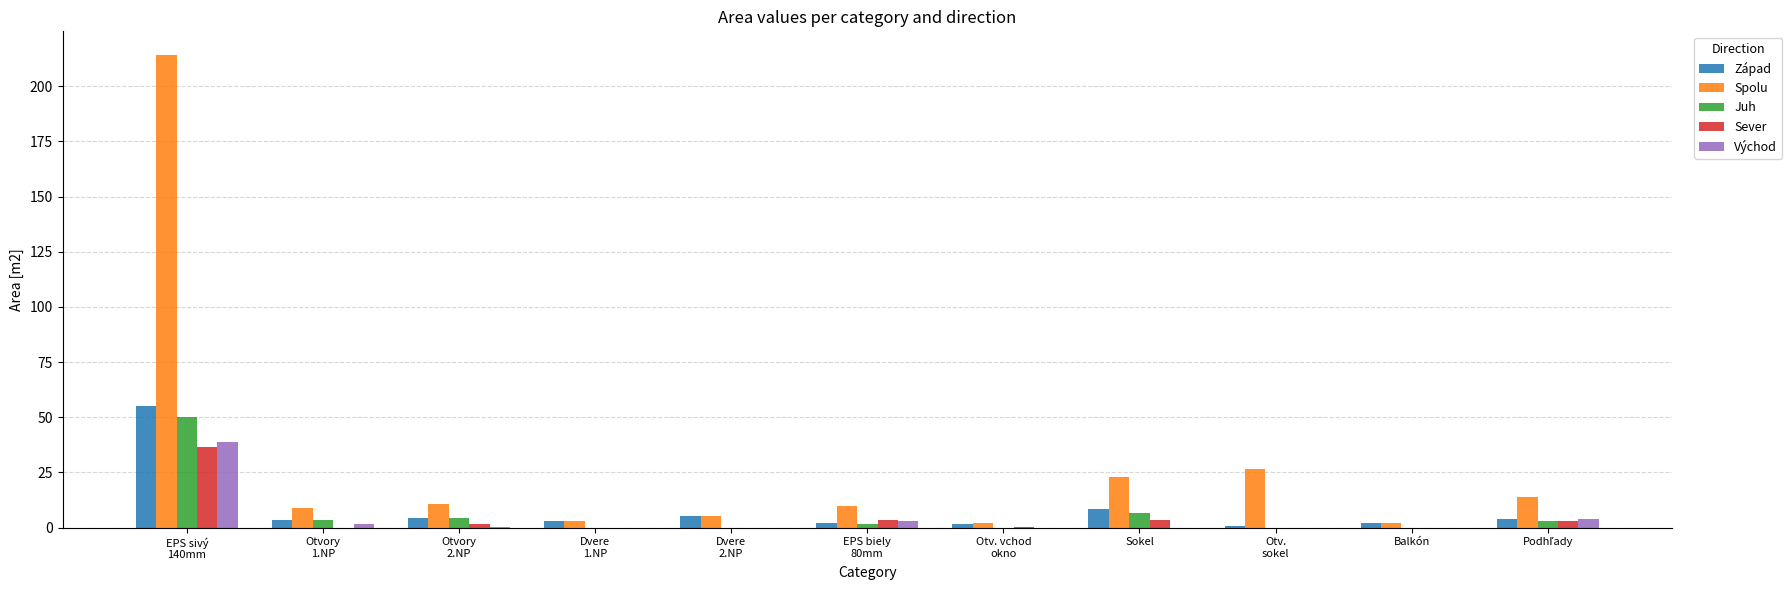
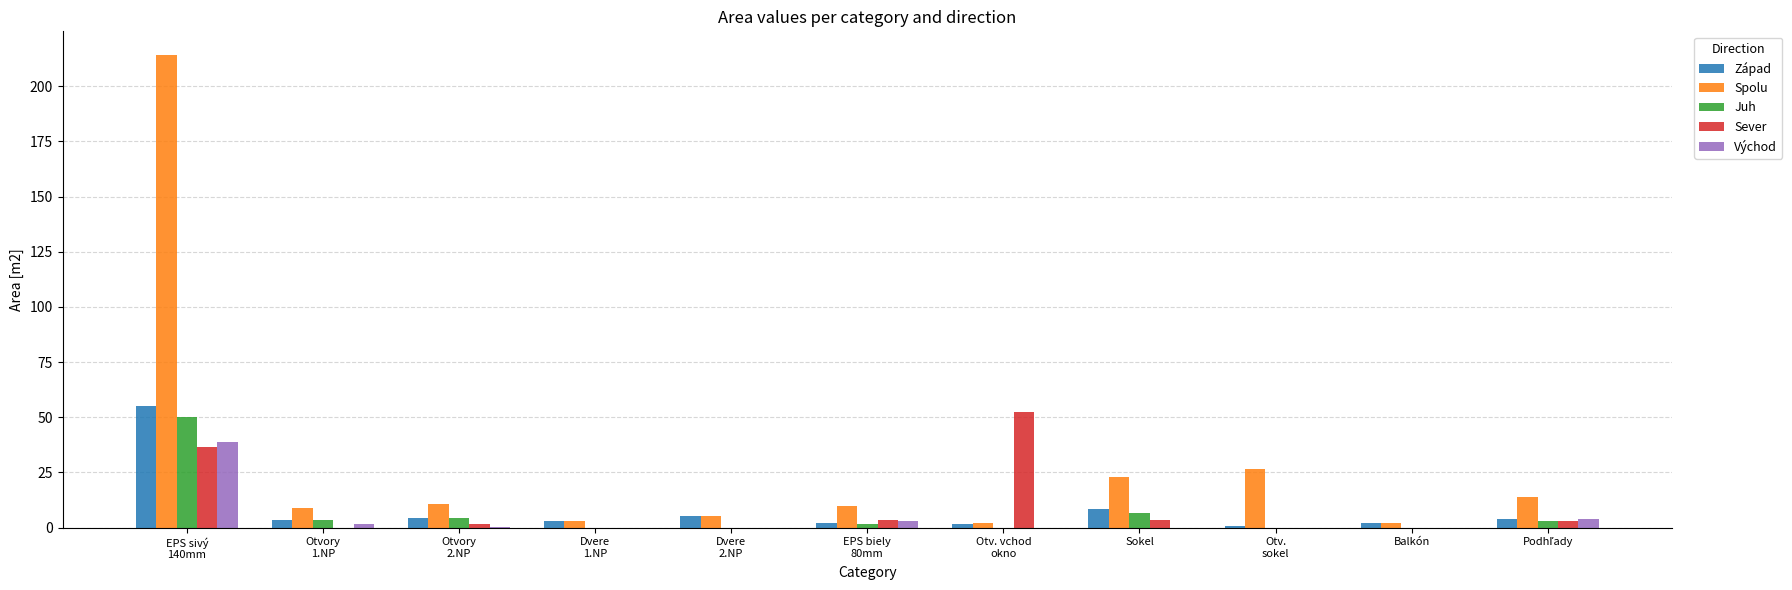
  {
    "Západ": {
      "EPS sivý 140mm": 55,
      "Otvory 1.NP": 4,
      "Otvory 2.NP": 4,
      "Dvere 1.NP": 3,
      "Dvere 2.NP": 5,
      "EPS biely 80mm": 2,
      "Otv. vchod okno": 2,
      "Sokel": 8,
      "Balkón": 2,
      "Podhľady": 4
    },
    "Spolu": {
      "EPS sivý 140mm": 214,
      "Otvory 1.NP": 9,
      "Otvory 2.NP": 11,
      "Dvere 1.NP": 3,
      "Dvere 2.NP": 5,
      "EPS biely 80mm": 10,
      "Otv. vchod okno": 2,
      "Sokel": 23,
      "Otv. sokel": 26,
      "Balkón": 2,
      "Podhľady": 14
    },
    "Juh": {
      "EPS sivý 140mm": 50,
      "Otvory 1.NP": 4,
      "Otvory 2.NP": 4,
      "Dvere 1.NP": 0,
      "Dvere 2.NP": 0,
      "EPS biely 80mm": 2,
      "Otv. vchod okno": 0,
      "Sokel": 7,
      "Otv. sokel": 0,
      "Balkón": 0,
      "Podhľady": 3
    },
    "Sever": {
      "EPS sivý 140mm": 37,
      "Otvory 1.NP": 0,
      "Otvory 2.NP": 1,
      "Dvere 1.NP": 0,
      "Dvere 2.NP": 0,
      "EPS biely 80mm": 3,
-     "Otv. vchod okno": 0,
+     "Otv. vchod okno": 53,
      "Sokel": 4,
      "Otv. sokel": 0,
      "Balkón": 0,
      "Podhľady": 3
    },
    "Východ": {
      "EPS sivý 140mm": 39,
      "Otvory 1.NP": 2,
      "Dvere 1.NP": 0,
      "Dvere 2.NP": 0,
      "EPS biely 80mm": 3,
      "Otv. vchod okno": 0,
      "Sokel": 0,
      "Otv. sokel": 0,
      "Balkón": 0,
      "Podhľady": 4
    }
  }
